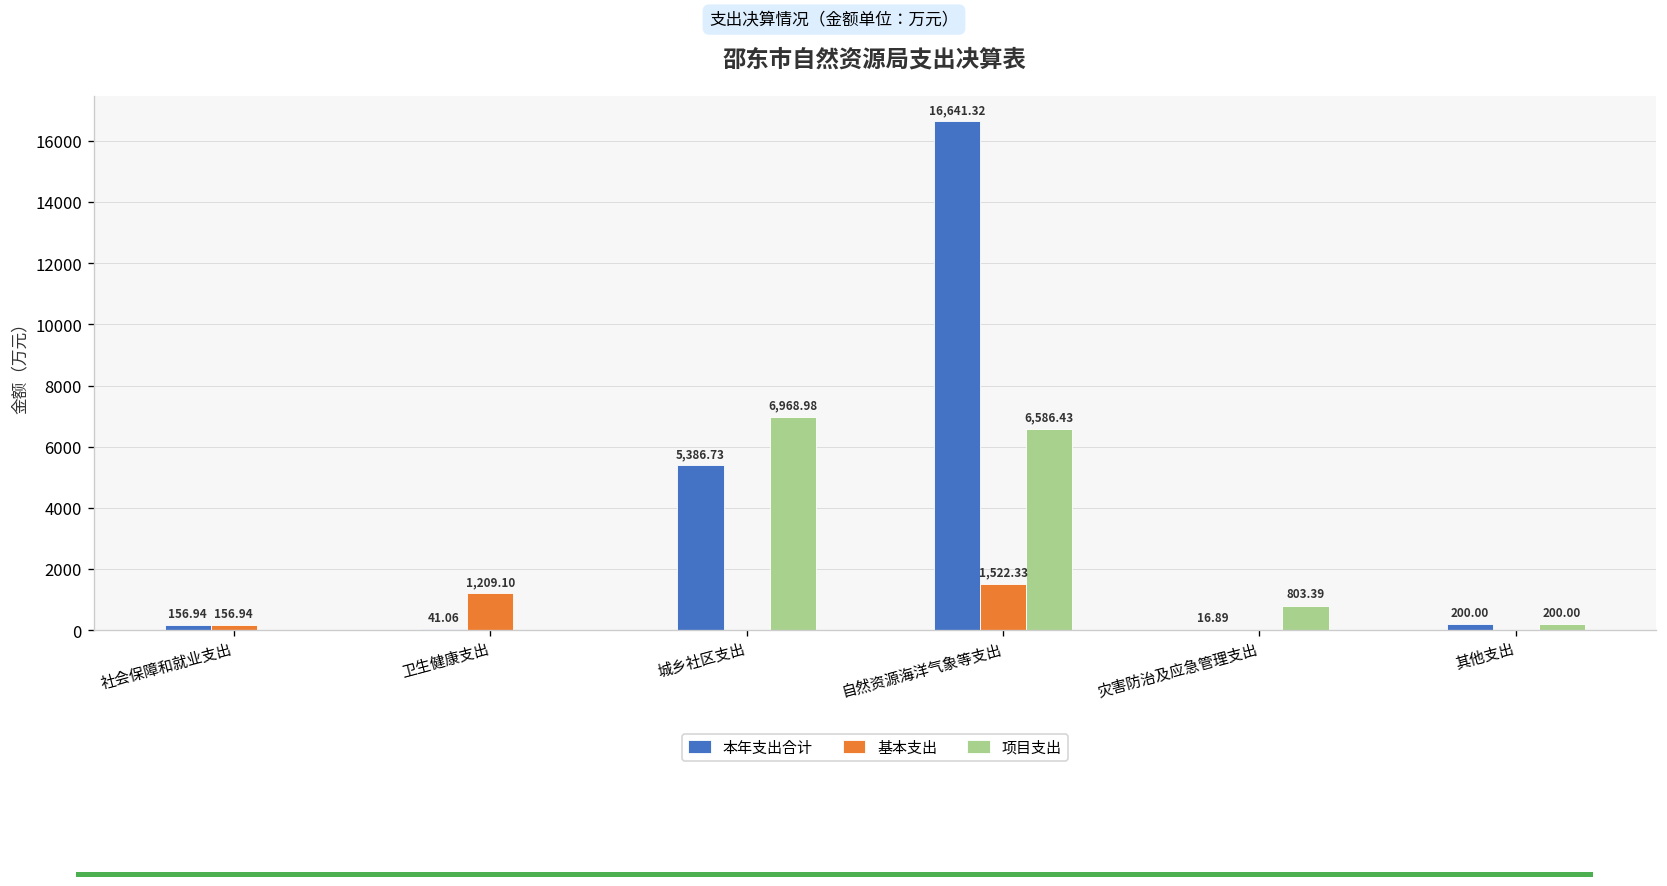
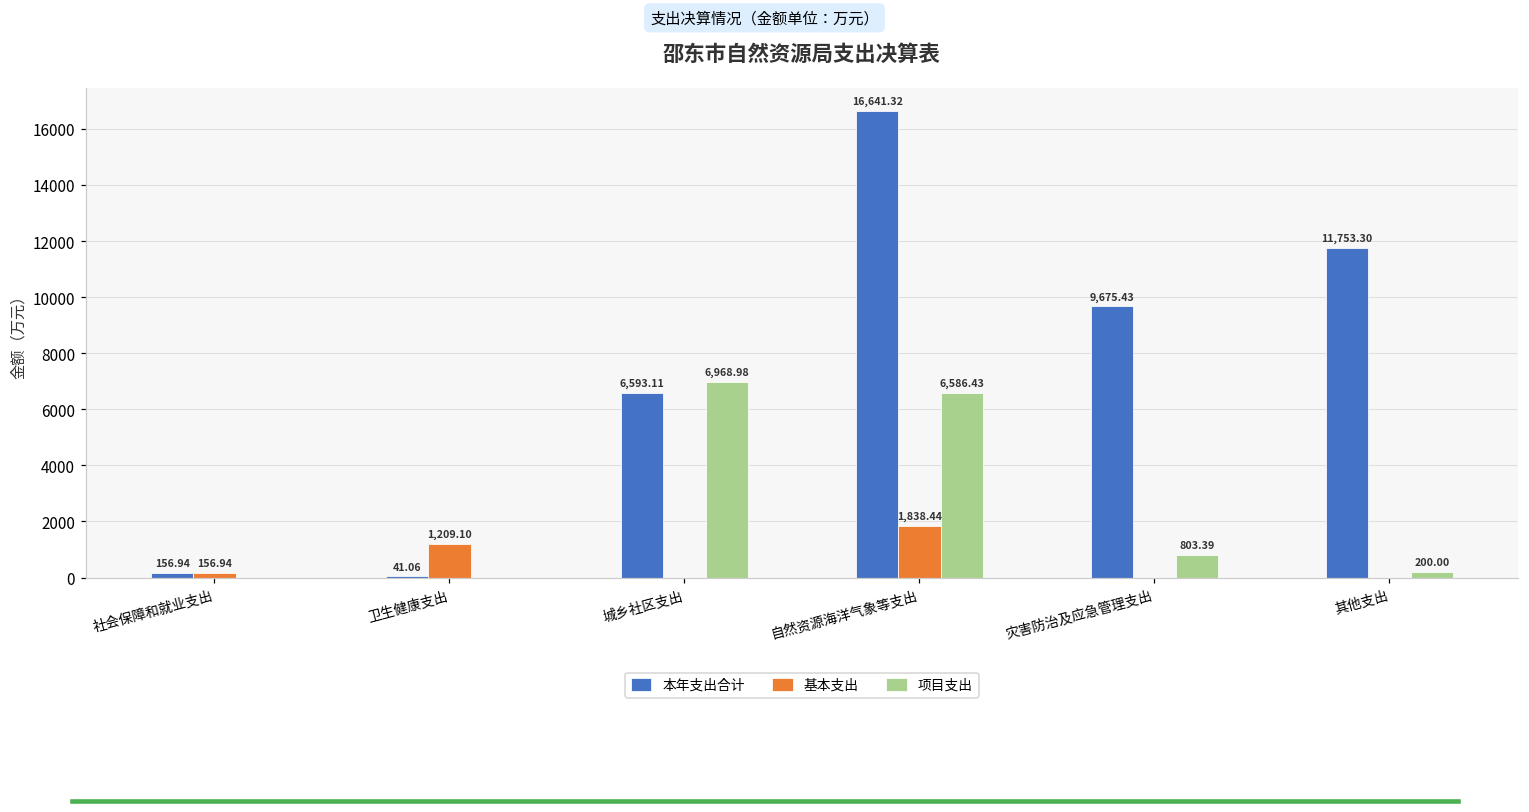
  {
    "本年支出合计": {
      "社会保障和就业支出": "156.94",
      "卫生健康支出": "41.06",
-     "城乡社区支出": "5,386.73",
+     "城乡社区支出": "6,593.11",
      "自然资源海洋气象等支出": "16,641.32",
-     "灾害防治及应急管理支出": "16.89",
-     "其他支出": "200.00"
+     "灾害防治及应急管理支出": "9,675.43",
+     "其他支出": "11,753.30"
    },
    "基本支出": {
      "社会保障和就业支出": "156.94",
      "卫生健康支出": "1,209.10",
-     "自然资源海洋气象等支出": "1,522.33"
+     "自然资源海洋气象等支出": "1,838.44"
    },
    "项目支出": {
      "城乡社区支出": "6,968.98",
      "自然资源海洋气象等支出": "6,586.43",
      "灾害防治及应急管理支出": "803.39",
      "其他支出": "200.00"
    }
  }
